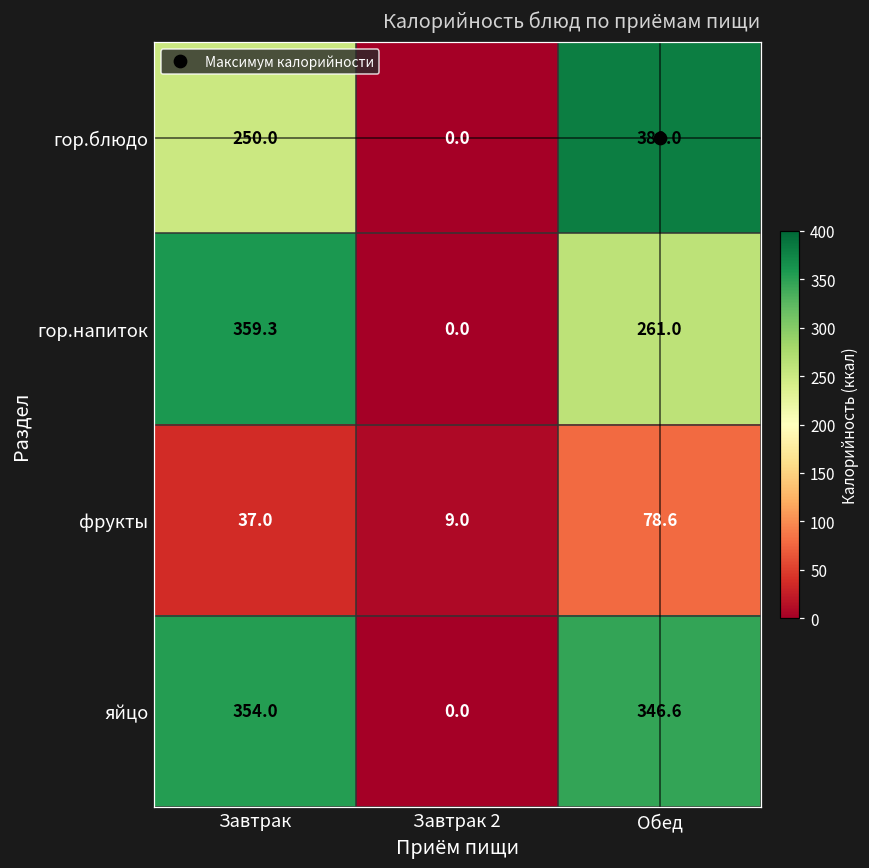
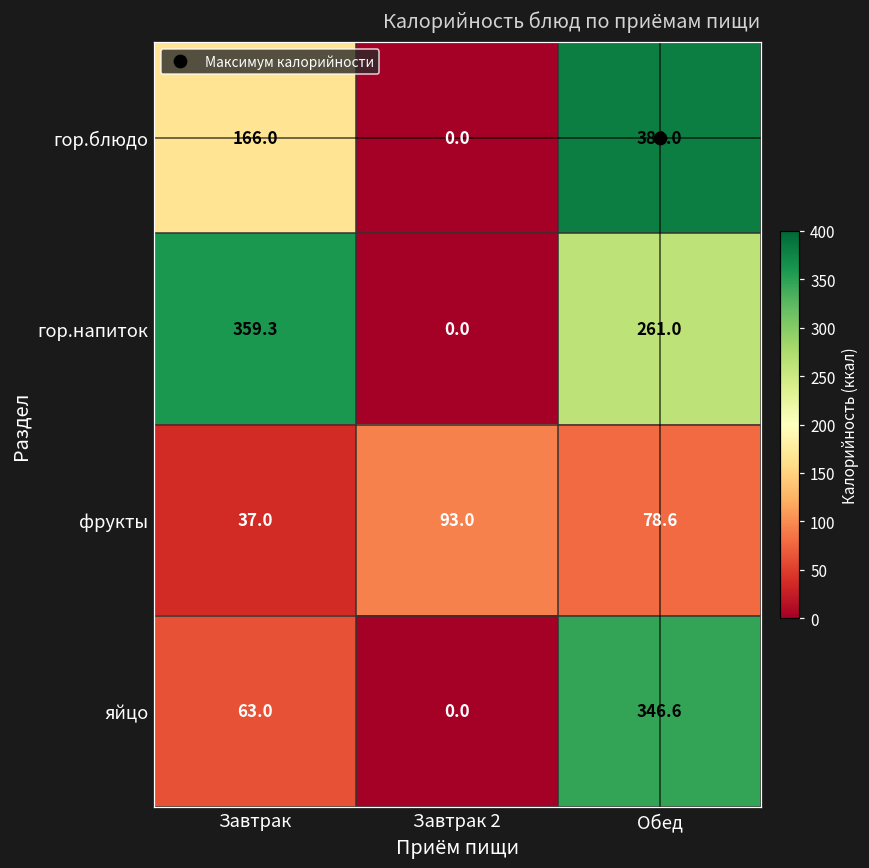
  {
    "гор.блюдо": {
-     "Завтрак": 250.0,
+     "Завтрак": 166.0,
      "Завтрак 2": 0.0
    },
    "гор.напиток": {
      "Завтрак": 359.3,
      "Завтрак 2": 0.0,
      "Обед": 261.0
    },
    "фрукты": {
      "Завтрак": 37.0,
-     "Завтрак 2": 9.0,
+     "Завтрак 2": 93.0,
      "Обед": 78.6
    },
    "яйцо": {
-     "Завтрак": 354.0,
+     "Завтрак": 63.0,
      "Завтрак 2": 0.0,
      "Обед": 346.6
    }
  }
